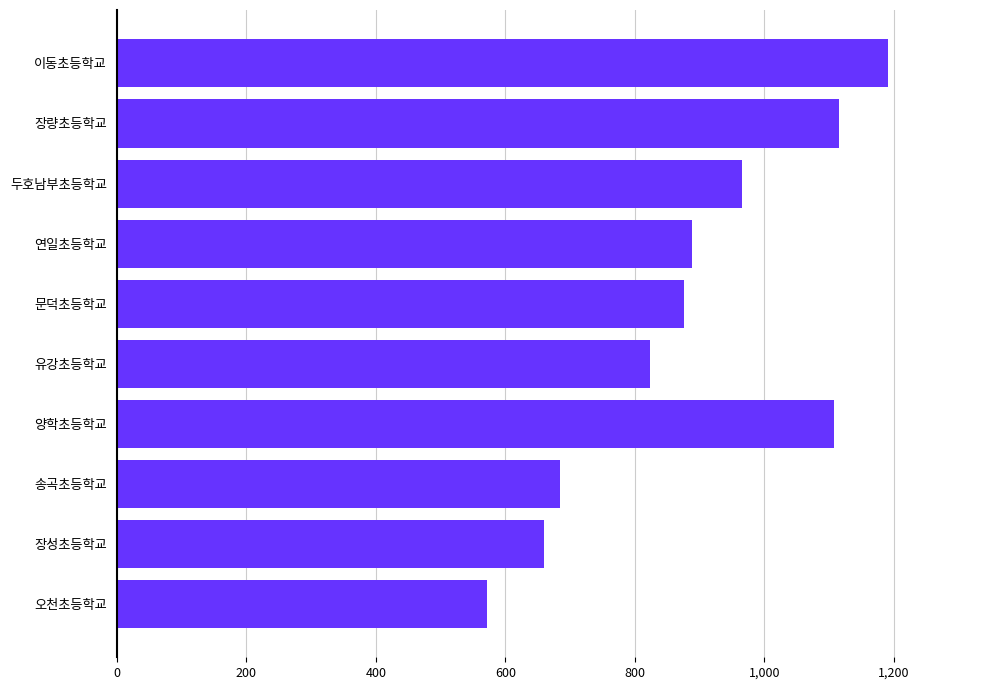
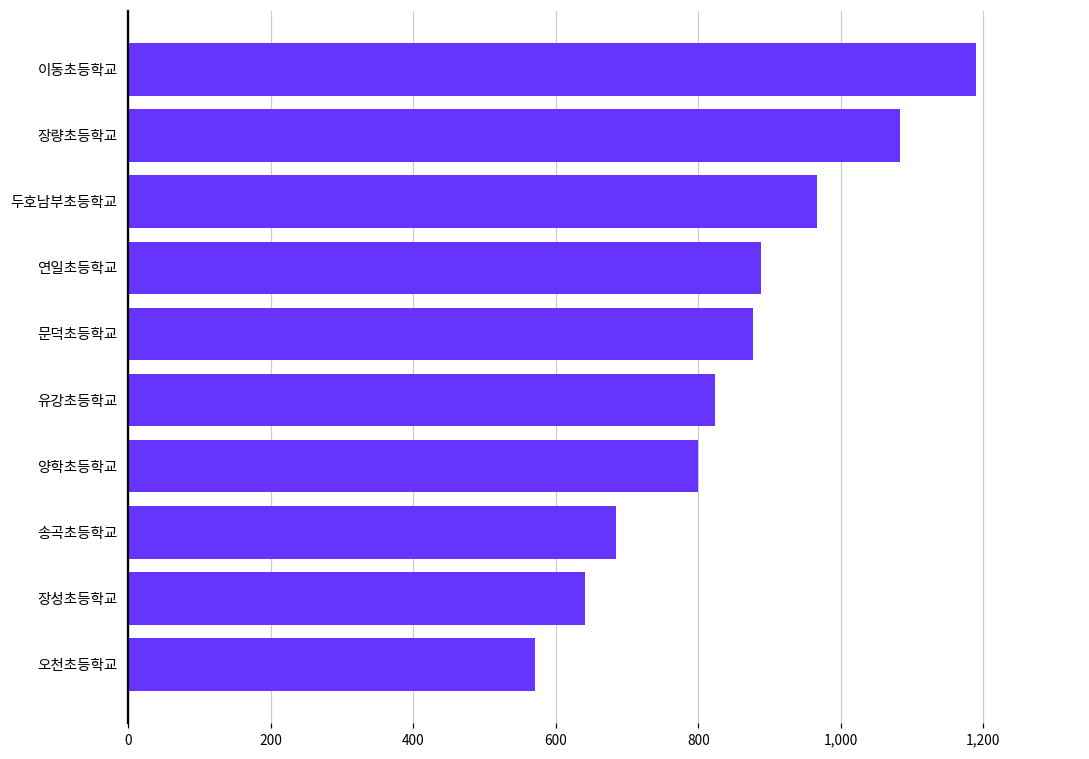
  {
    "이동초등학교": "1,190",
-   "장량초등학교": "1,120",
+   "장량초등학교": "1,080",
    "두호남부초등학교": "970",
    "연일초등학교": "890",
    "문덕초등학교": "880",
    "유강초등학교": "820",
-   "양학초등학교": "1,110",
+   "양학초등학교": "800",
    "송곡초등학교": "690",
-   "장성초등학교": "660",
+   "장성초등학교": "640",
    "오천초등학교": "570"
  }
